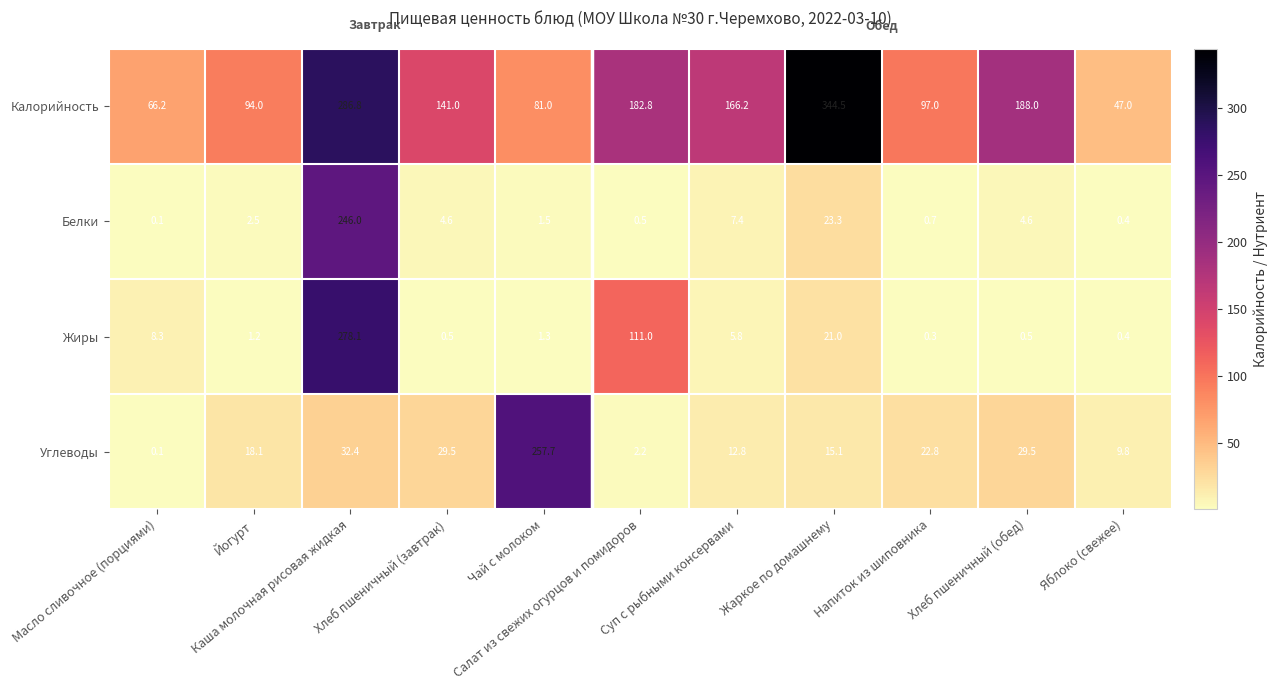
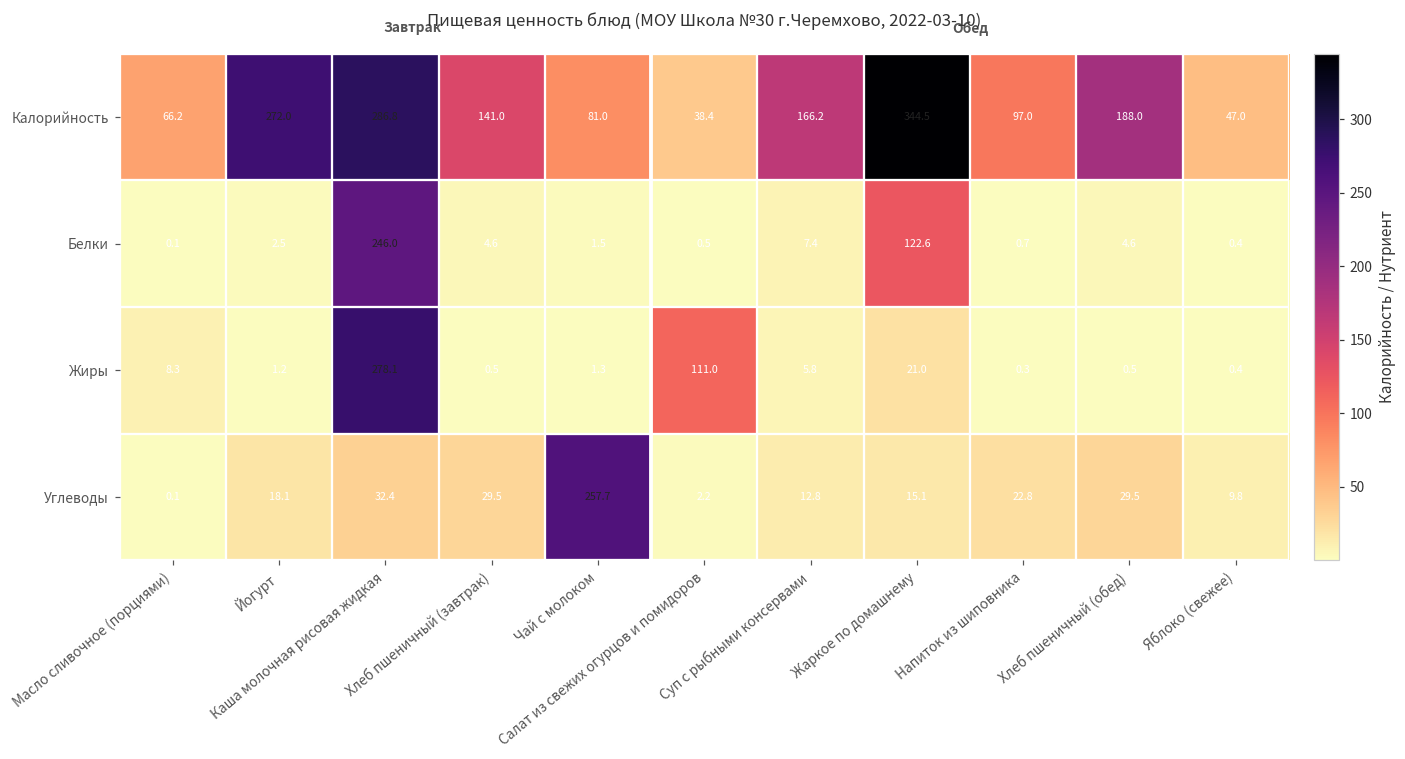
  {
    "Калорийность": {
      "Масло сливочное (порциями)": 66.2,
-     "Йогурт": 94.0,
+     "Йогурт": 272.0,
      "Каша молочная рисовая жидкая": 286.8,
      "Хлеб пшеничный (завтрак)": 141.0,
      "Чай с молоком": 81.0,
-     "Салат из свежих огурцов и помидоров": 182.8,
+     "Салат из свежих огурцов и помидоров": 38.4,
      "Суп с рыбными консервами": 166.2,
      "Напиток из шиповника": 97.0,
      "Хлеб пшеничный (обед)": 188.0,
      "Яблоко (свежее)": 47.0
    },
    "Белки": {
      "Масло сливочное (порциями)": 0.1,
      "Йогурт": 2.5,
      "Каша молочная рисовая жидкая": 246.0,
      "Хлеб пшеничный (завтрак)": 4.6,
      "Чай с молоком": 1.5,
      "Салат из свежих огурцов и помидоров": 0.5,
      "Суп с рыбными консервами": 7.4,
-     "Жаркое по домашнему": 23.3,
+     "Жаркое по домашнему": 122.6,
      "Напиток из шиповника": 0.7,
      "Хлеб пшеничный (обед)": 4.6,
      "Яблоко (свежее)": 0.4
    },
    "Жиры": {
      "Масло сливочное (порциями)": 8.3,
      "Йогурт": 1.2,
      "Каша молочная рисовая жидкая": 278.1,
      "Хлеб пшеничный (завтрак)": 0.5,
      "Чай с молоком": 1.3,
      "Салат из свежих огурцов и помидоров": 111.0,
      "Суп с рыбными консервами": 5.8,
      "Жаркое по домашнему": 21.0,
      "Напиток из шиповника": 0.3,
      "Хлеб пшеничный (обед)": 0.5,
      "Яблоко (свежее)": 0.4
    },
    "Углеводы": {
      "Масло сливочное (порциями)": 0.1,
      "Йогурт": 18.1,
      "Каша молочная рисовая жидкая": 32.4,
      "Хлеб пшеничный (завтрак)": 29.5,
      "Чай с молоком": 257.7,
      "Салат из свежих огурцов и помидоров": 2.2,
      "Суп с рыбными консервами": 12.8,
      "Жаркое по домашнему": 15.1,
      "Напиток из шиповника": 22.8,
      "Хлеб пшеничный (обед)": 29.5,
      "Яблоко (свежее)": 9.8
    }
  }
